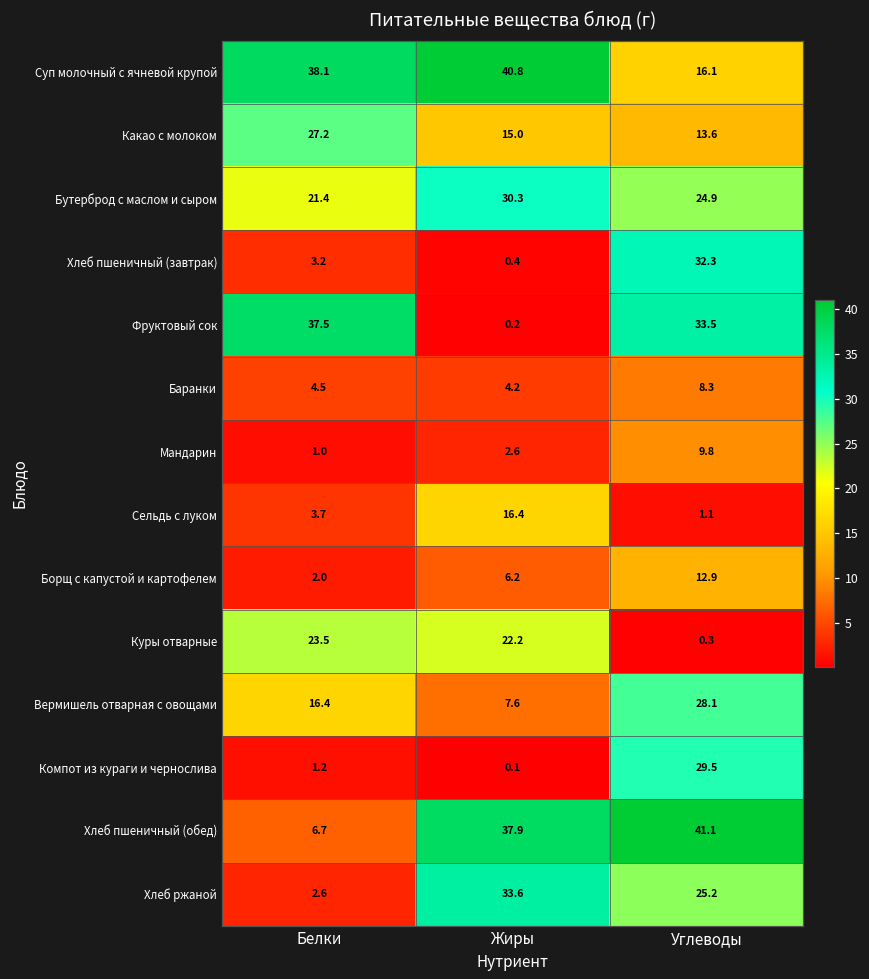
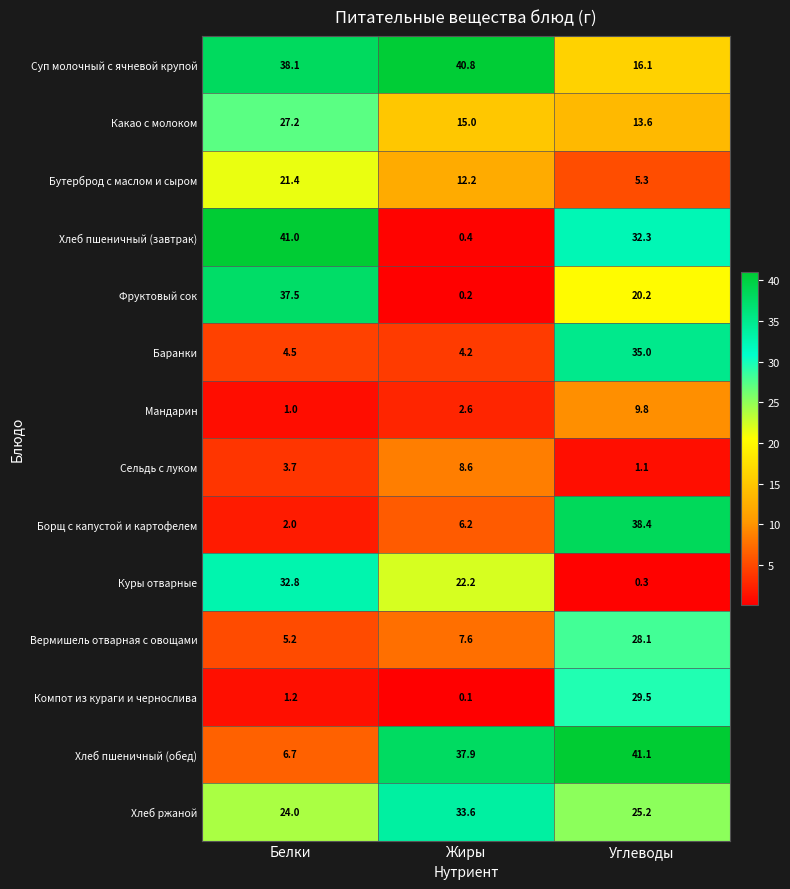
  {
    "Суп молочный с ячневой крупой": {
      "Белки": 38.1,
      "Жиры": 40.8,
      "Углеводы": 16.1
    },
    "Какао с молоком": {
      "Белки": 27.2,
      "Жиры": 15.0,
      "Углеводы": 13.6
    },
    "Бутерброд с маслом и сыром": {
      "Белки": 21.4,
-     "Жиры": 30.3,
-     "Углеводы": 24.9
+     "Жиры": 12.2,
+     "Углеводы": 5.3
    },
    "Хлеб пшеничный (завтрак)": {
-     "Белки": 3.2,
+     "Белки": 41.0,
      "Жиры": 0.4,
      "Углеводы": 32.3
    },
    "Фруктовый сок": {
      "Белки": 37.5,
      "Жиры": 0.2,
-     "Углеводы": 33.5
+     "Углеводы": 20.2
    },
    "Баранки": {
      "Белки": 4.5,
      "Жиры": 4.2,
-     "Углеводы": 8.3
+     "Углеводы": 35.0
    },
    "Мандарин": {
      "Белки": 1.0,
      "Жиры": 2.6,
      "Углеводы": 9.8
    },
    "Сельдь с луком": {
      "Белки": 3.7,
-     "Жиры": 16.4,
+     "Жиры": 8.6,
      "Углеводы": 1.1
    },
    "Борщ с капустой и картофелем": {
      "Белки": 2.0,
      "Жиры": 6.2,
-     "Углеводы": 12.9
+     "Углеводы": 38.4
    },
    "Куры отварные": {
-     "Белки": 23.5,
+     "Белки": 32.8,
      "Жиры": 22.2,
      "Углеводы": 0.3
    },
    "Вермишель отварная с овощами": {
-     "Белки": 16.4,
+     "Белки": 5.2,
      "Жиры": 7.6,
      "Углеводы": 28.1
    },
    "Компот из кураги и чернослива": {
      "Белки": 1.2,
      "Жиры": 0.1,
      "Углеводы": 29.5
    },
    "Хлеб пшеничный (обед)": {
      "Белки": 6.7,
      "Жиры": 37.9,
      "Углеводы": 41.1
    },
    "Хлеб ржаной": {
-     "Белки": 2.6,
+     "Белки": 24.0,
      "Жиры": 33.6,
      "Углеводы": 25.2
    }
  }
